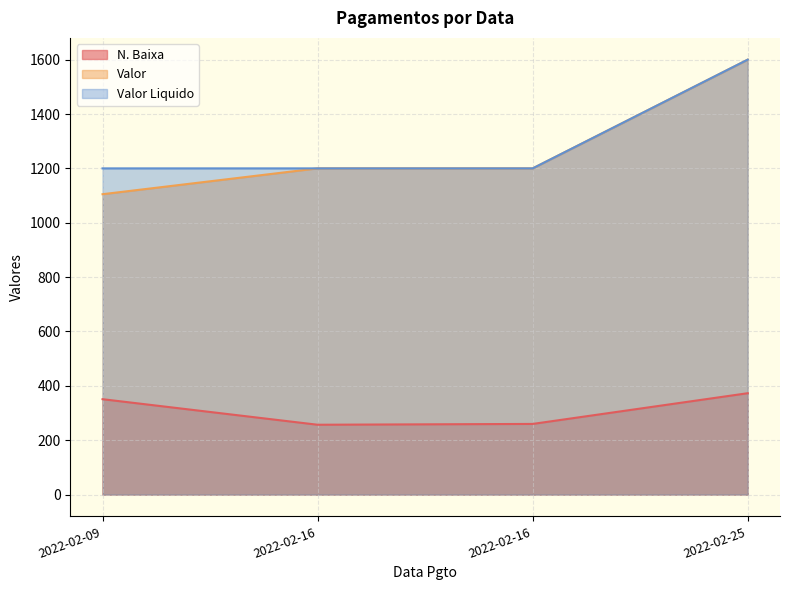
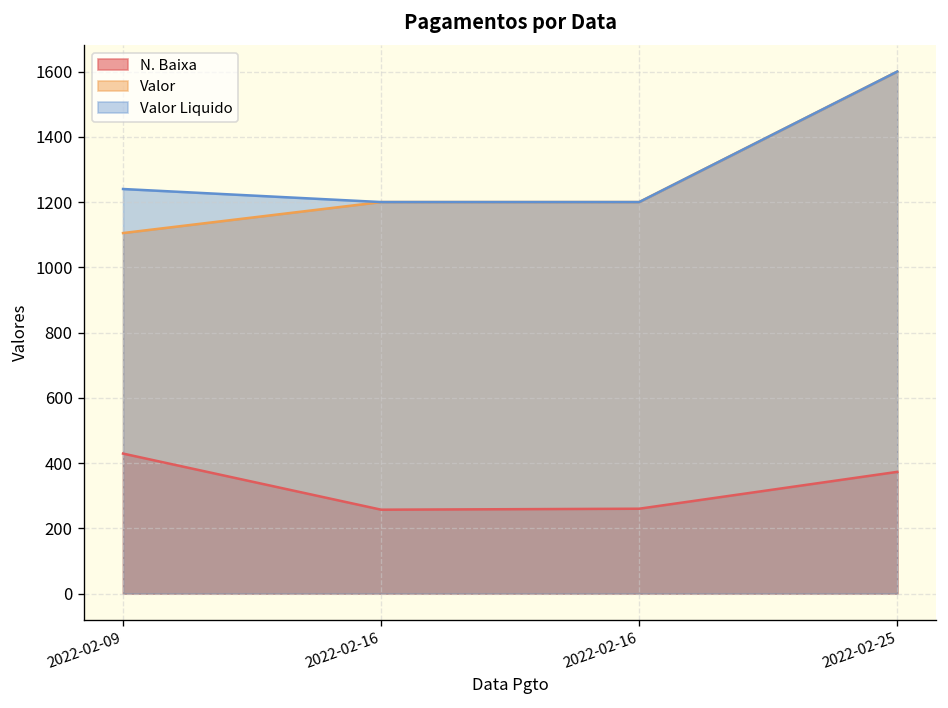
  {
    "N. Baixa": {
-     "2022-02-09": 350,
+     "2022-02-09": 430,
      "2022-02-25": 370
    },
    "Valor": {
      "2022-02-09": 1110
    },
    "Valor Liquido": {
-     "2022-02-09": 1200
+     "2022-02-09": 1240
    }
  }
